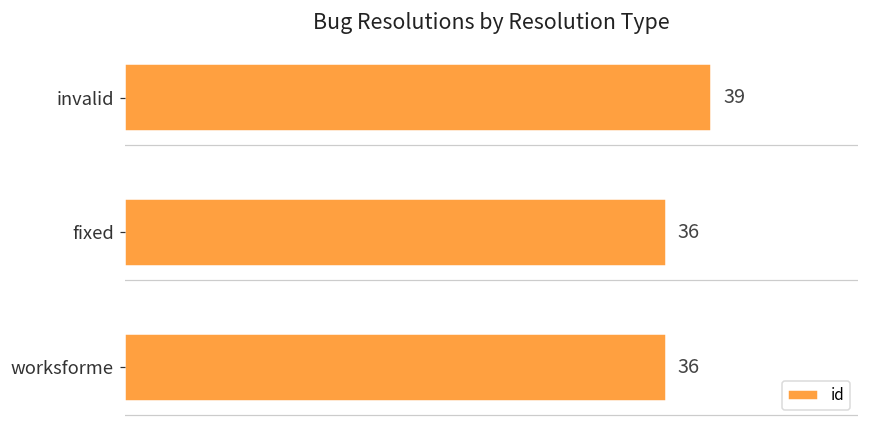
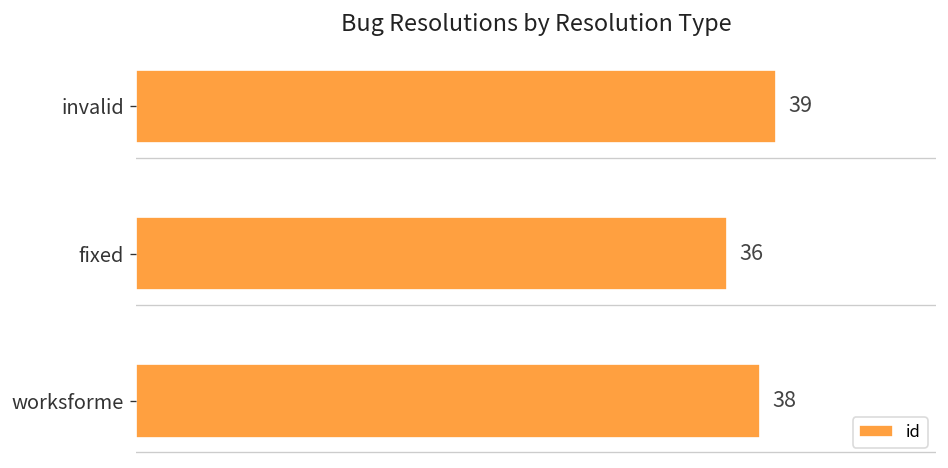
  {
    "invalid": 39,
    "fixed": 36,
-   "worksforme": 36
+   "worksforme": 38
  }
